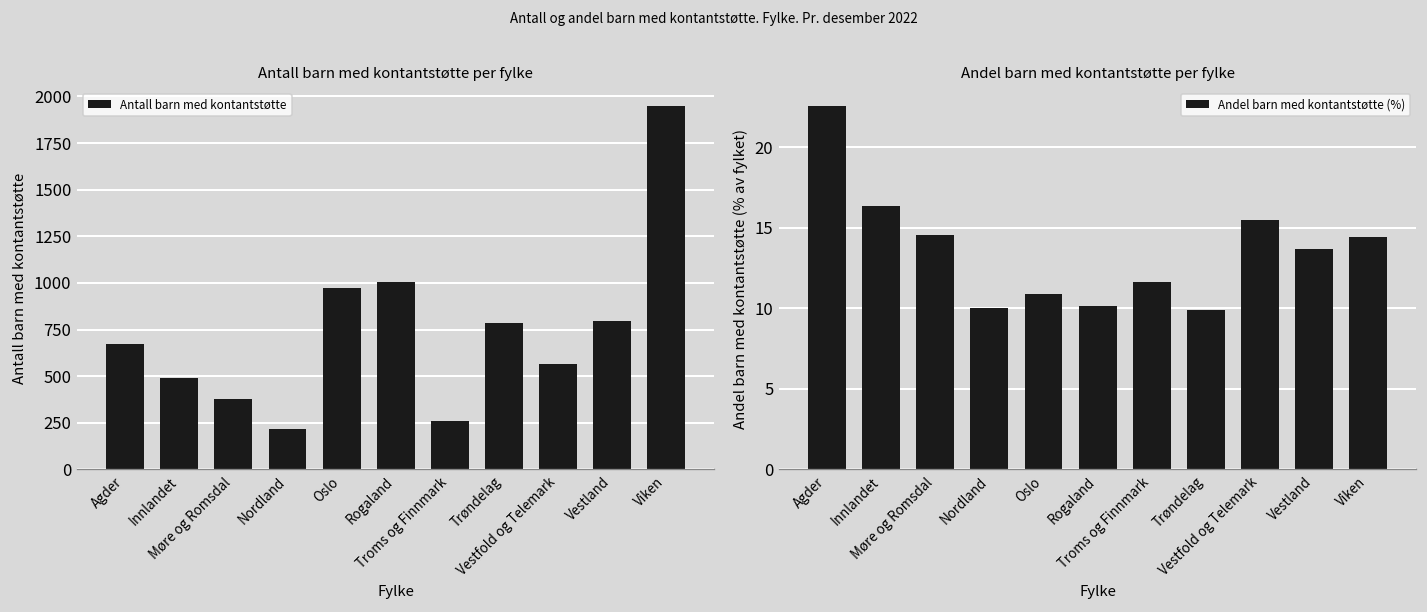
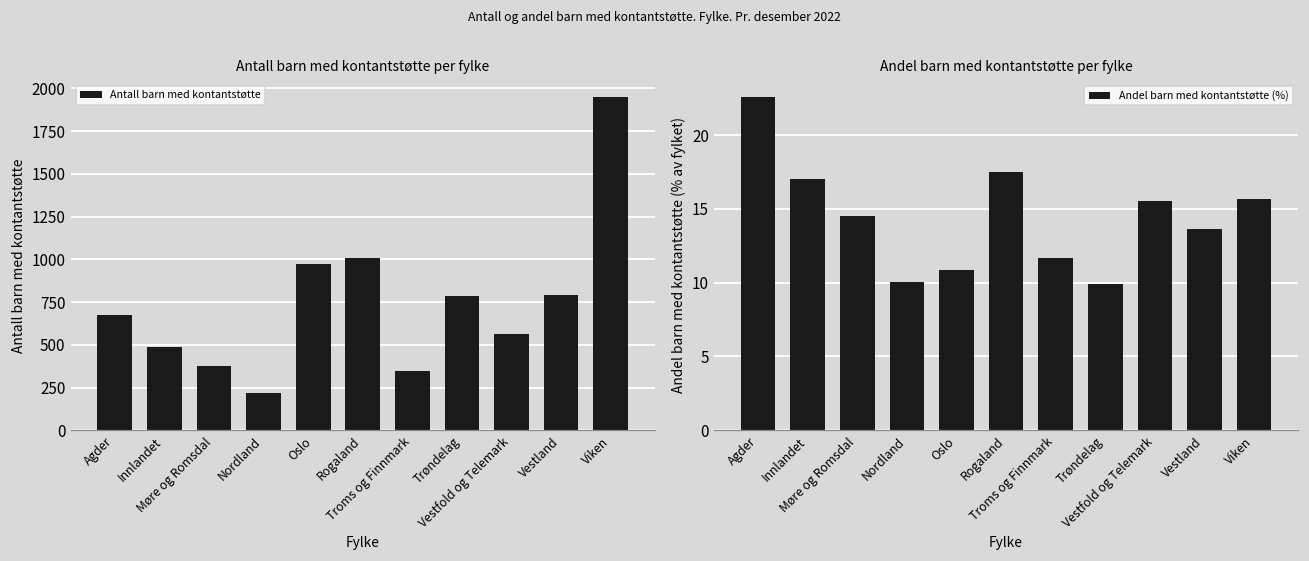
  {
    "Antall barn med kontantstøtte per fylke": {
      "Agder": 670,
      "Innlandet": 490,
      "Møre og Romsdal": 380,
      "Nordland": 220,
      "Oslo": 970,
      "Rogaland": 1010,
-     "Troms og Finnmark": 260,
+     "Troms og Finnmark": 350,
      "Trøndelag": 790,
      "Vestfold og Telemark": 560,
      "Vestland": 790,
      "Viken": 1950
    },
    "Andel barn med kontantstøtte per fylke": {
      "Agder": 22.6,
-     "Innlandet": 16.4,
+     "Innlandet": 17.0,
      "Møre og Romsdal": 14.6,
      "Nordland": 10.1,
      "Oslo": 10.9,
-     "Rogaland": 10.2,
+     "Rogaland": 17.5,
      "Troms og Finnmark": 11.6,
      "Trøndelag": 9.9,
      "Vestfold og Telemark": 15.5,
      "Vestland": 13.7,
-     "Viken": 14.5
+     "Viken": 15.7
    }
  }
